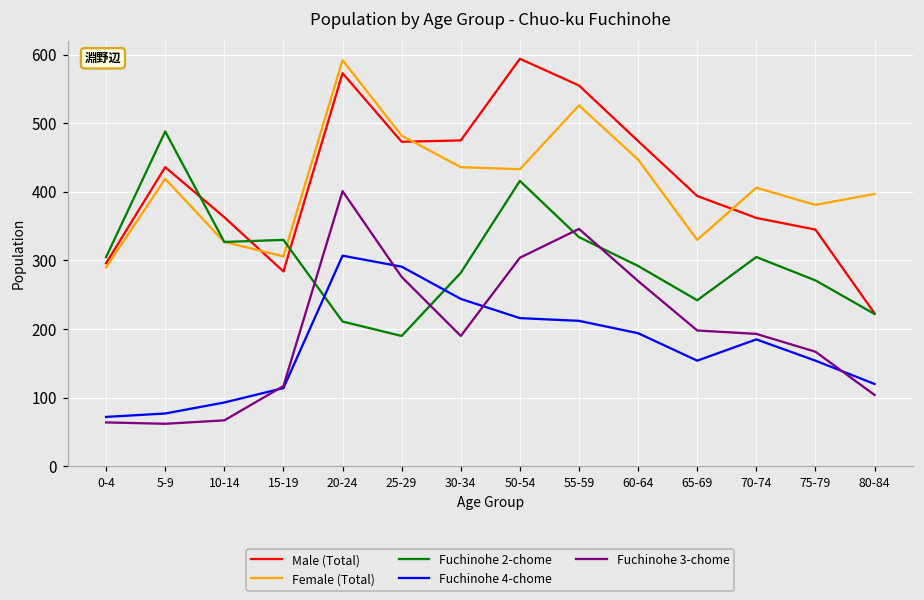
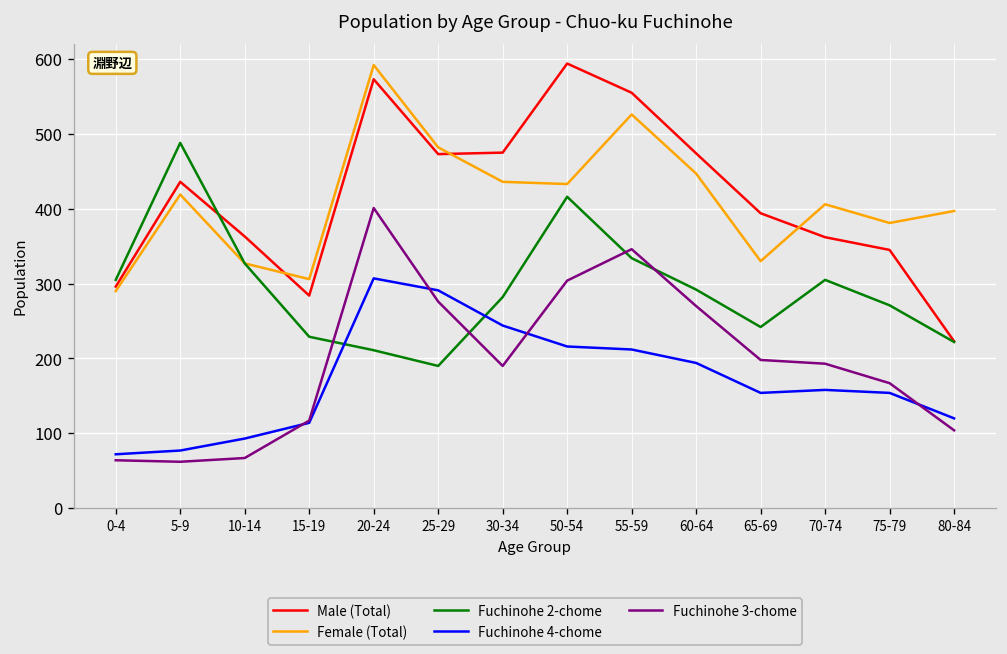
  {
    "Male (Total)": {
      "0-4": 300,
      "5-9": 440,
      "10-14": 360,
      "15-19": 280,
      "20-24": 570,
      "25-29": 470,
      "30-34": 480,
      "50-54": 590,
      "55-59": 560,
      "60-64": 470,
      "65-69": 390,
      "70-74": 360,
      "75-79": 350
    },
    "Female (Total)": {
      "0-4": 290,
      "5-9": 420,
      "15-19": 310,
      "20-24": 590,
      "25-29": 480,
      "30-34": 440,
      "50-54": 430,
      "55-59": 530,
      "60-64": 450,
      "65-69": 330,
      "70-74": 410,
      "75-79": 380,
      "80-84": 400
    },
    "Fuchinohe 2-chome": {
      "0-4": 310,
      "5-9": 490,
-     "15-19": 330,
+     "15-19": 230,
      "20-24": 210,
      "25-29": 190,
      "30-34": 280,
      "50-54": 420,
      "55-59": 330,
      "60-64": 290,
      "65-69": 240,
      "70-74": 310,
      "75-79": 270
    },
    "Fuchinohe 4-chome": {
      "0-4": 70,
      "5-9": 80,
      "10-14": 90,
      "20-24": 310,
      "25-29": 290,
      "30-34": 240,
      "50-54": 220,
      "55-59": 210,
      "60-64": 190,
      "65-69": 150,
-     "70-74": 190,
+     "70-74": 160,
      "75-79": 150,
      "80-84": 120
    },
    "Fuchinohe 3-chome": {
      "0-4": 60,
      "5-9": 60,
      "10-14": 70,
      "20-24": 400,
      "25-29": 280,
      "30-34": 190,
      "50-54": 300,
      "55-59": 350,
      "60-64": 270,
      "65-69": 200,
      "70-74": 190,
      "75-79": 170,
      "80-84": 100
    }
  }
